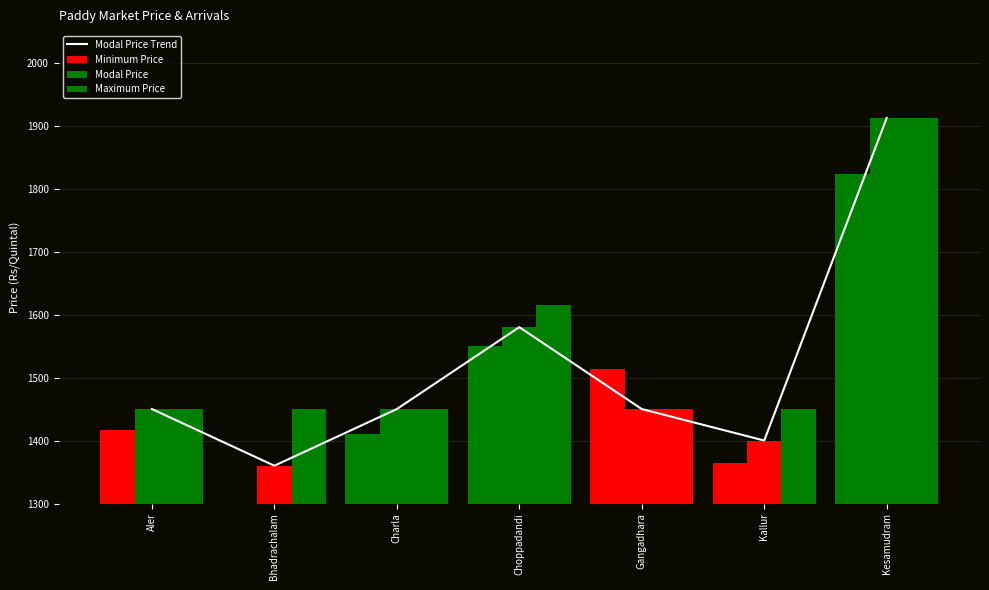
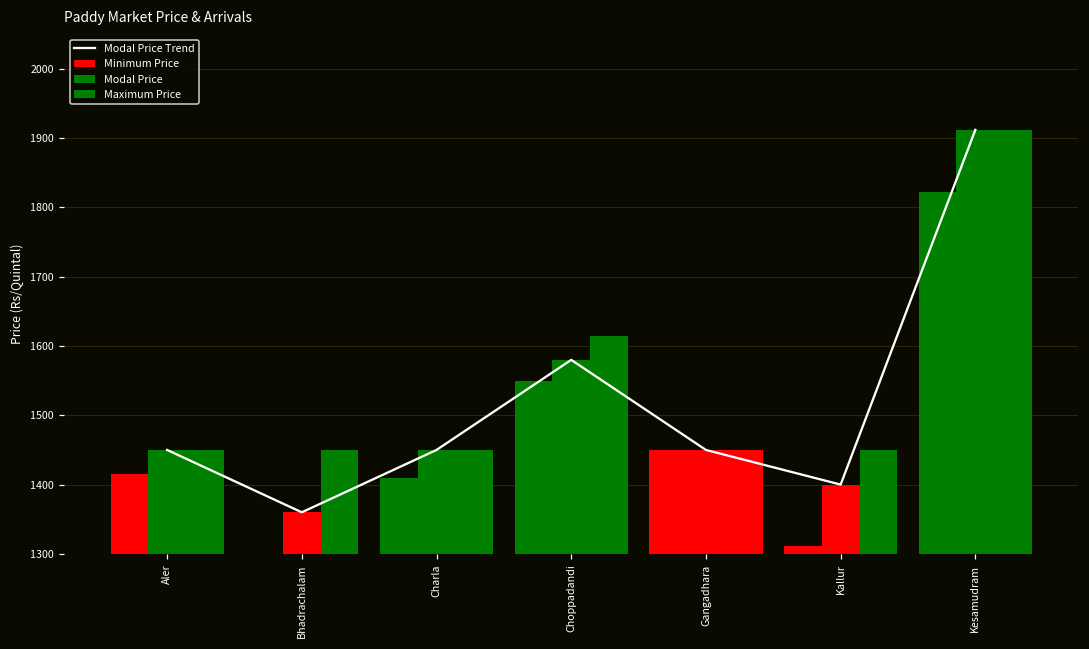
  {
    "Minimum Price": {
      "Aler": 1420,
      "Charla": 1410,
      "Choppadandi": 1550,
-     "Gangadhara": 1510,
-     "Kallur": 1370,
+     "Gangadhara": 1450,
+     "Kallur": 1310,
      "Kesamudram": 1820
    }
  }
